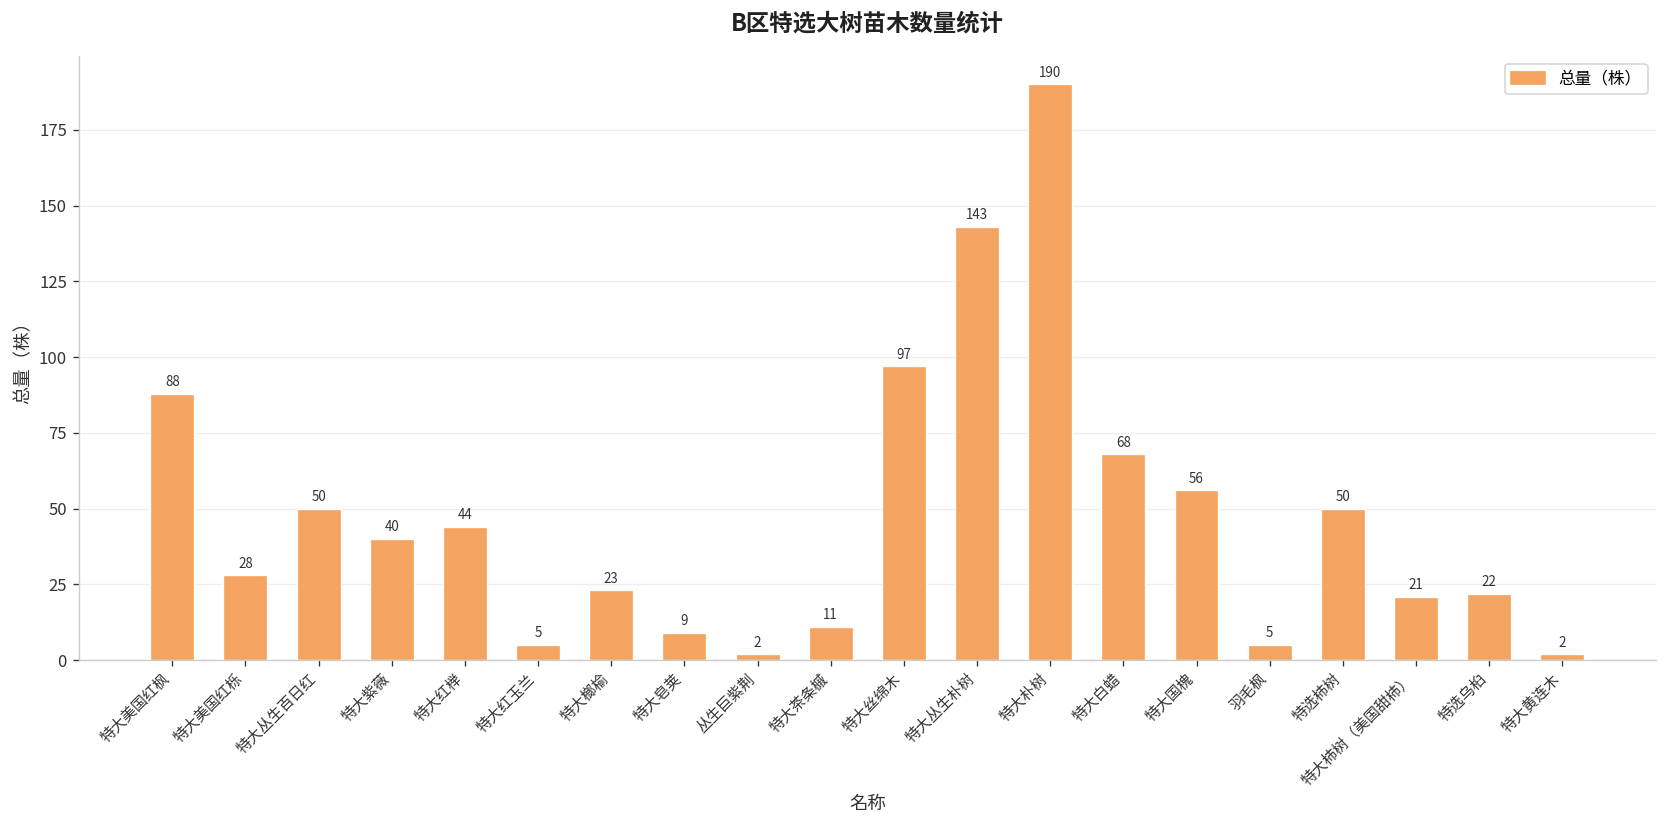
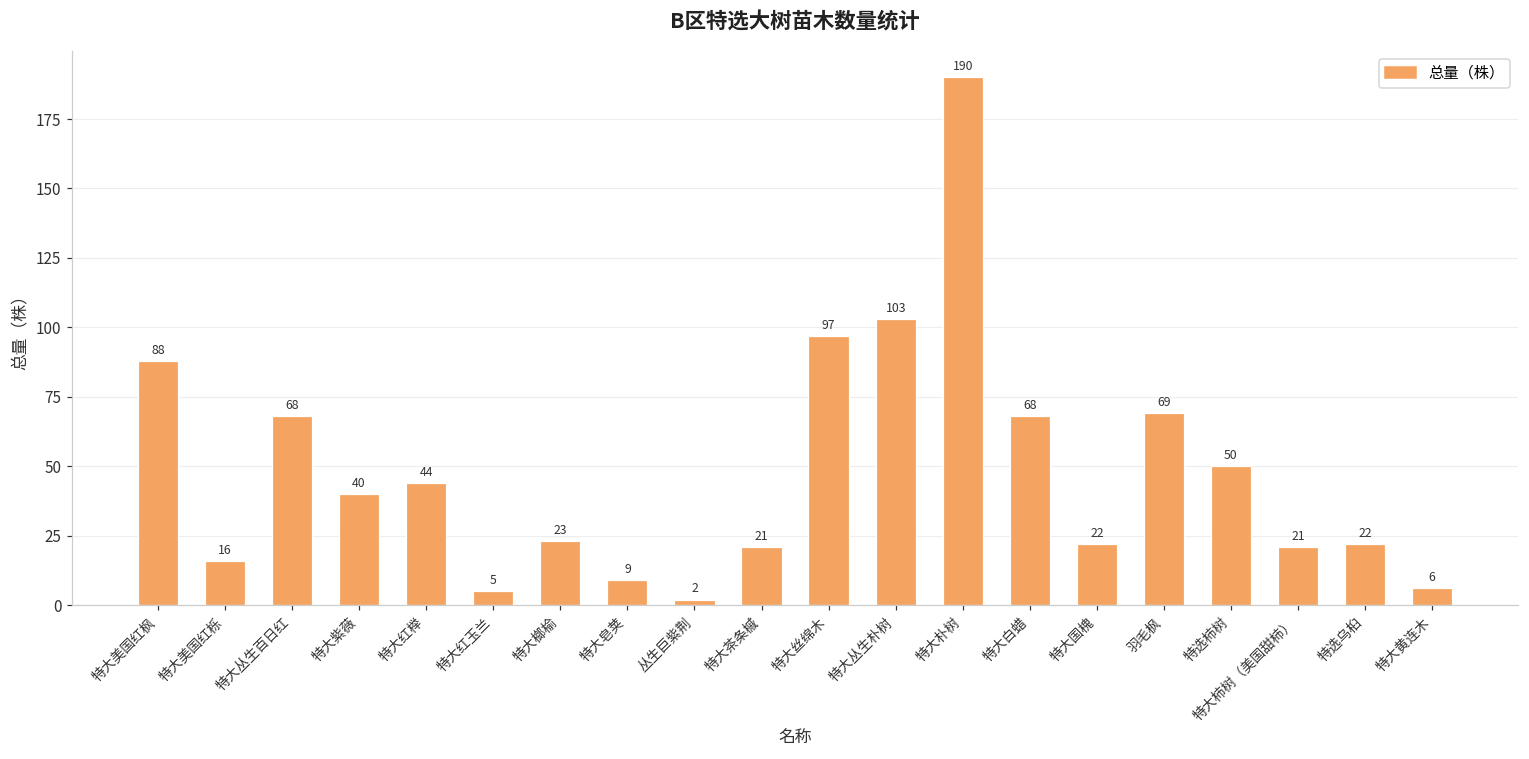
  {
    "特大美国红枫": 88,
-   "特大美国红栎": 28,
-   "特大丛生百日红": 50,
+   "特大美国红栎": 16,
+   "特大丛生百日红": 68,
    "特大紫薇": 40,
    "特大红榉": 44,
    "特大红玉兰": 5,
    "特大榔榆": 23,
    "特大皂荚": 9,
    "丛生巨紫荆": 2,
-   "特大茶条槭": 11,
+   "特大茶条槭": 21,
    "特大丝绵木": 97,
-   "特大丛生朴树": 143,
+   "特大丛生朴树": 103,
    "特大朴树": 190,
    "特大白蜡": 68,
-   "特大国槐": 56,
-   "羽毛枫": 5,
+   "特大国槐": 22,
+   "羽毛枫": 69,
    "特选柿树": 50,
    "特大柿树（美国甜柿）": 21,
    "特选乌桕": 22,
-   "特大黄连木": 2
+   "特大黄连木": 6
  }
